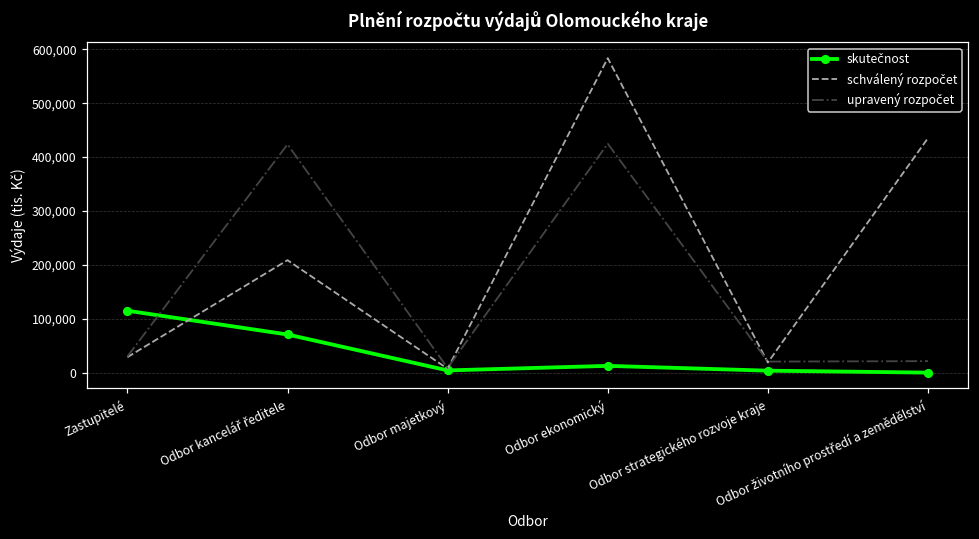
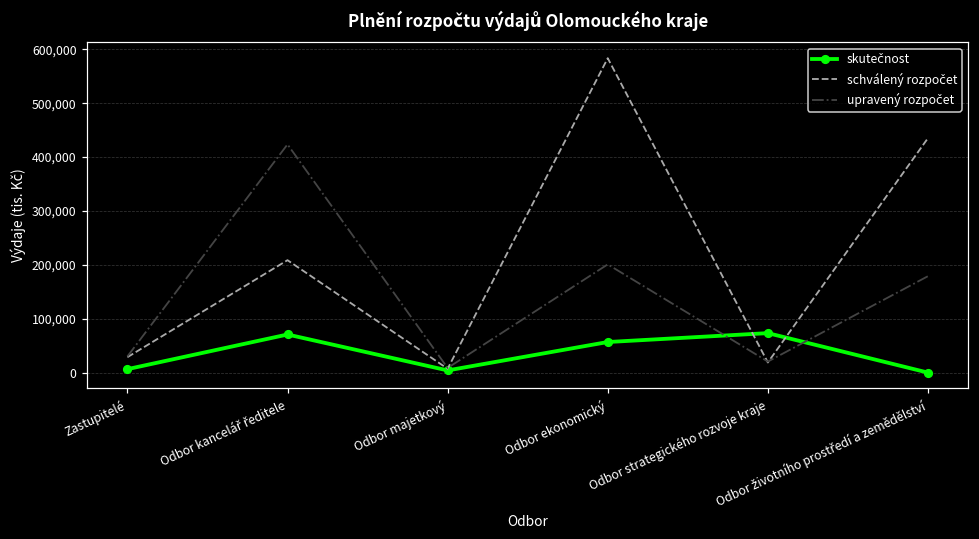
  {
    "skutečnost": {
-     "Zastupitelé": "120,000",
+     "Zastupitelé": "10,000",
      "Odbor kancelář ředitele": "70,000",
-     "Odbor ekonomický": "10,000",
-     "Odbor strategického rozvoje kraje": "0",
+     "Odbor ekonomický": "60,000",
+     "Odbor strategického rozvoje kraje": "70,000",
      "Odbor životního prostředí a zemědělství": "0"
    },
    "schválený rozpočet": {
      "Odbor kancelář ředitele": "210,000",
      "Odbor ekonomický": "580,000",
      "Odbor životního prostředí a zemědělství": "440,000"
    },
    "upravený rozpočet": {
      "Odbor kancelář ředitele": "420,000",
-     "Odbor ekonomický": "420,000",
-     "Odbor životního prostředí a zemědělství": "20,000"
+     "Odbor ekonomický": "200,000",
+     "Odbor životního prostředí a zemědělství": "180,000"
    }
  }
